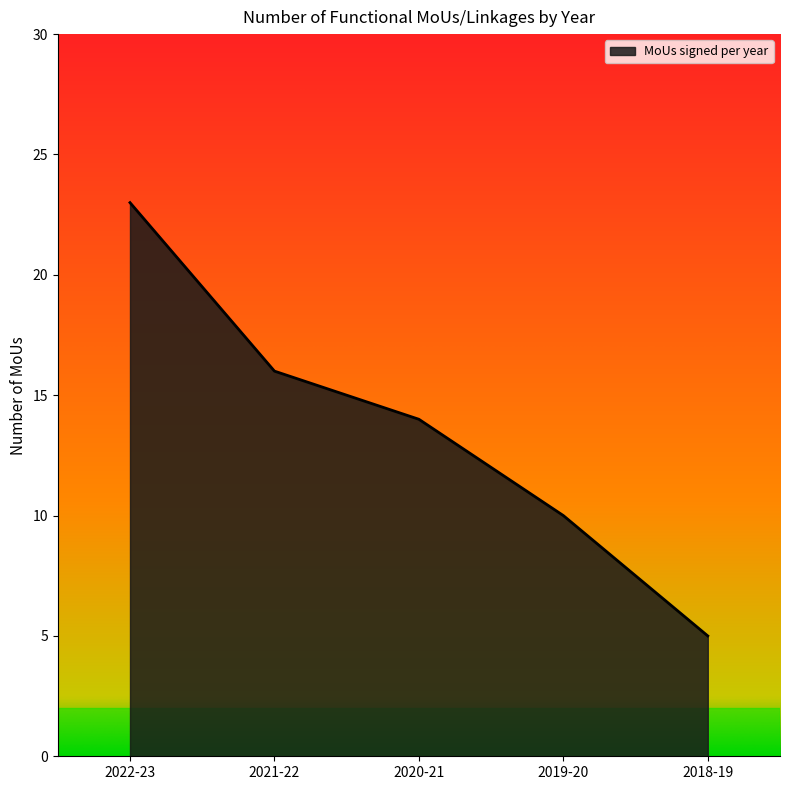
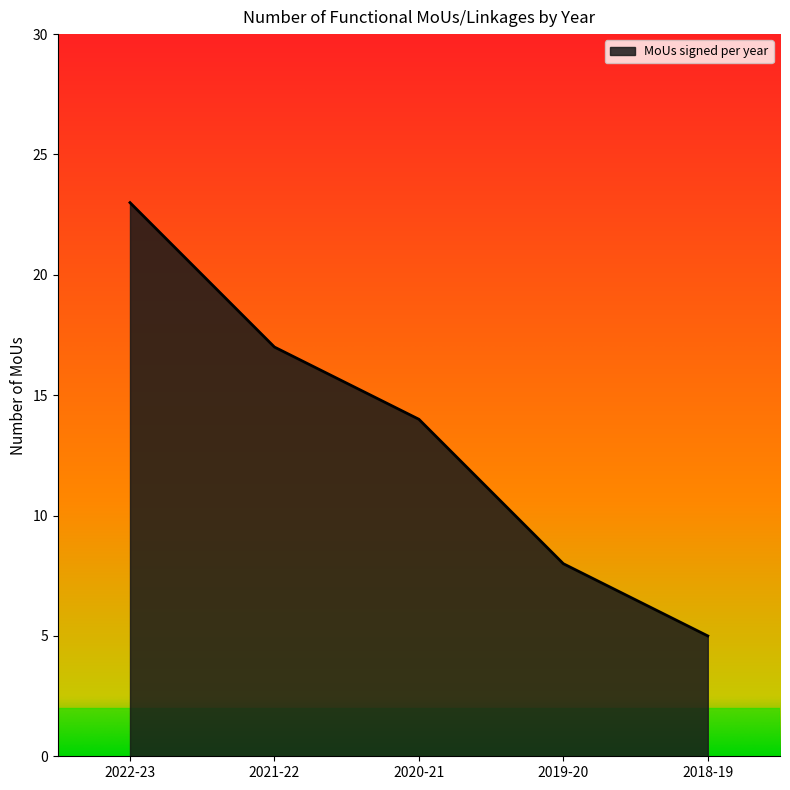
  {
    "2022-23": 23,
-   "2021-22": 16,
+   "2021-22": 17,
    "2020-21": 14,
-   "2019-20": 10,
+   "2019-20": 8,
    "2018-19": 5
  }
